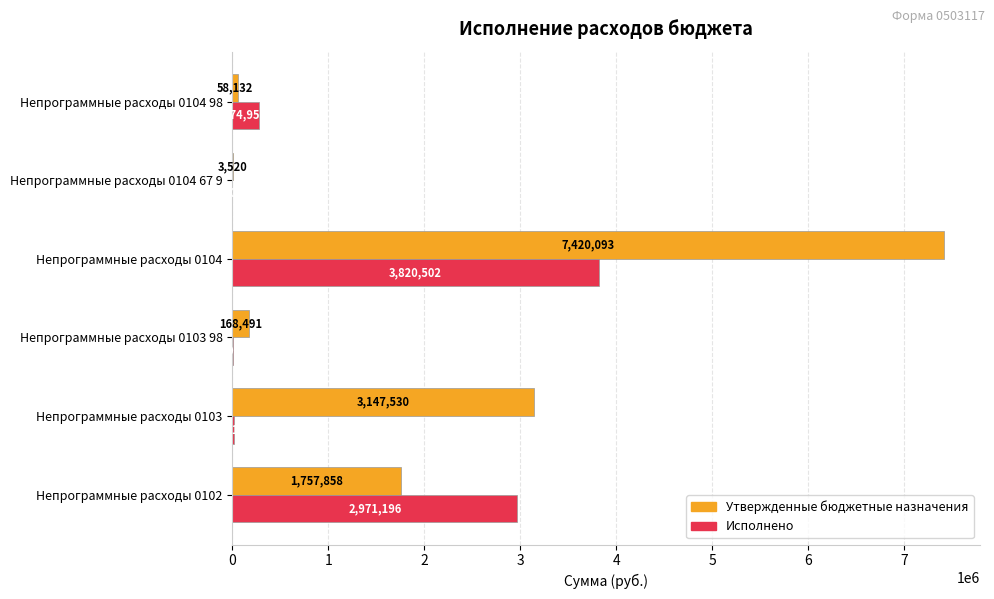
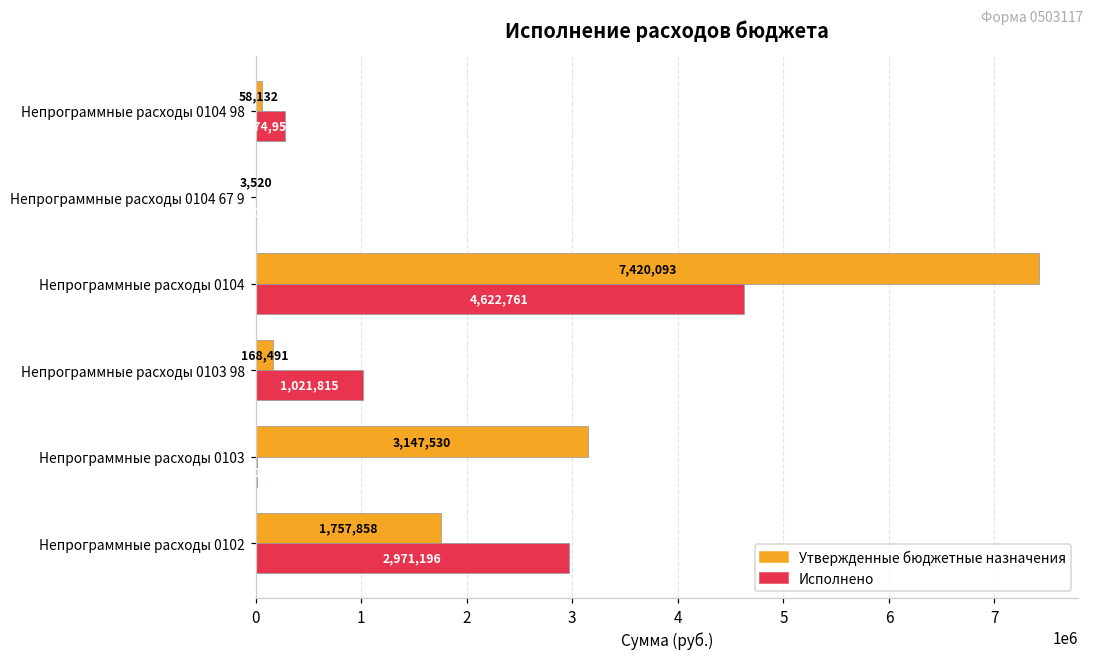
  {
    "Утвержденные бюджетные назначения": {
      "Непрограммные расходы 0104 98": "58,132",
      "Непрограммные расходы 0104 67 9": "3,520",
      "Непрограммные расходы 0104": "7,420,093",
      "Непрограммные расходы 0103 98": "168,491",
      "Непрограммные расходы 0103": "3,147,530",
      "Непрограммные расходы 0102": "1,757,858"
    },
    "Исполнено": {
      "Непрограммные расходы 0104 98": "274,957",
-     "Непрограммные расходы 0104": "3,820,502",
-     "Непрограммные расходы 0103 98": "0",
+     "Непрограммные расходы 0104": "4,622,761",
+     "Непрограммные расходы 0103 98": "1000000",
      "Непрограммные расходы 0102": "2,971,196"
    }
  }
